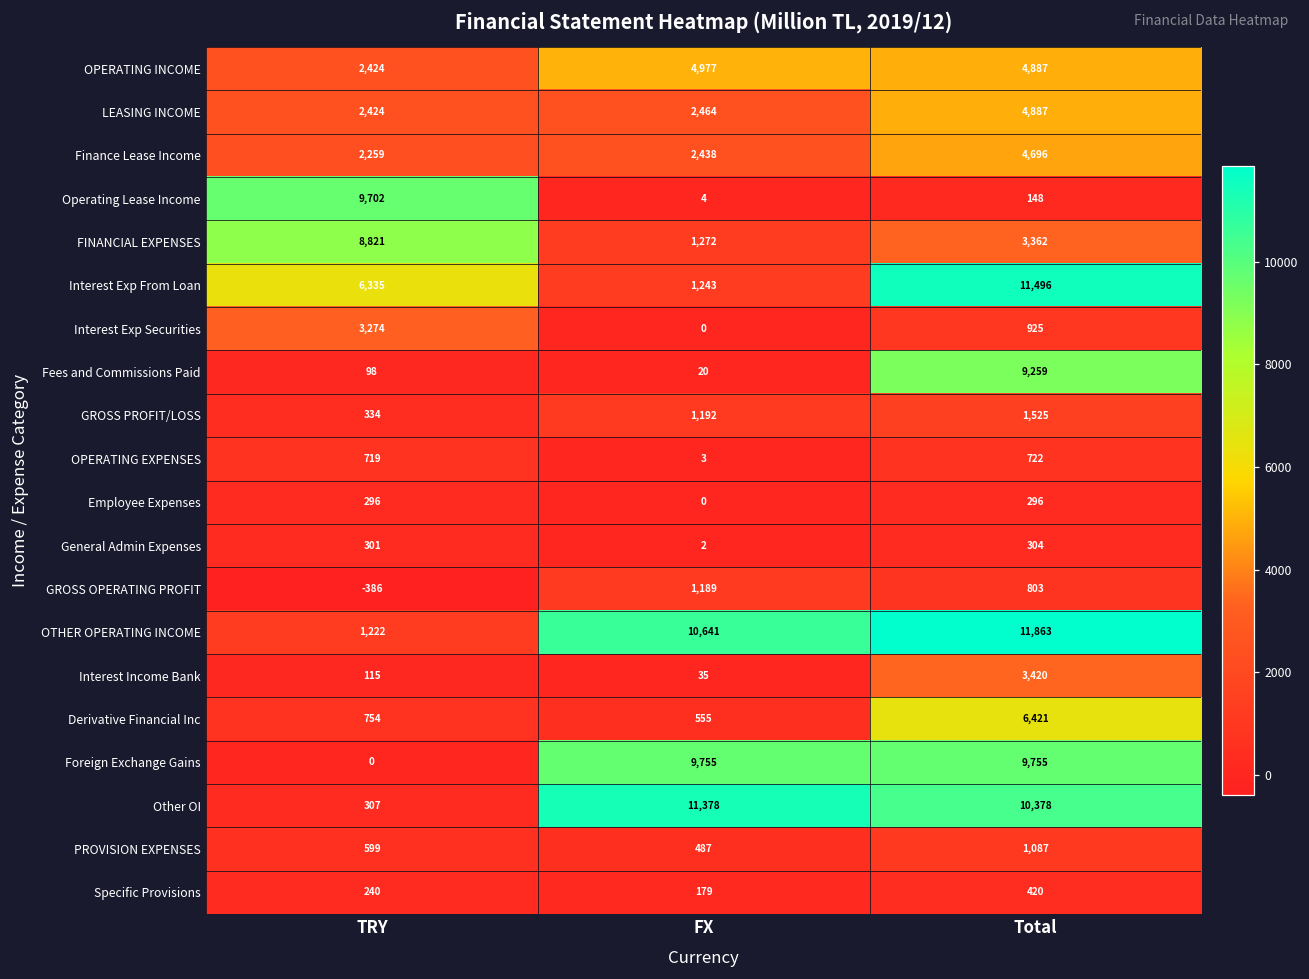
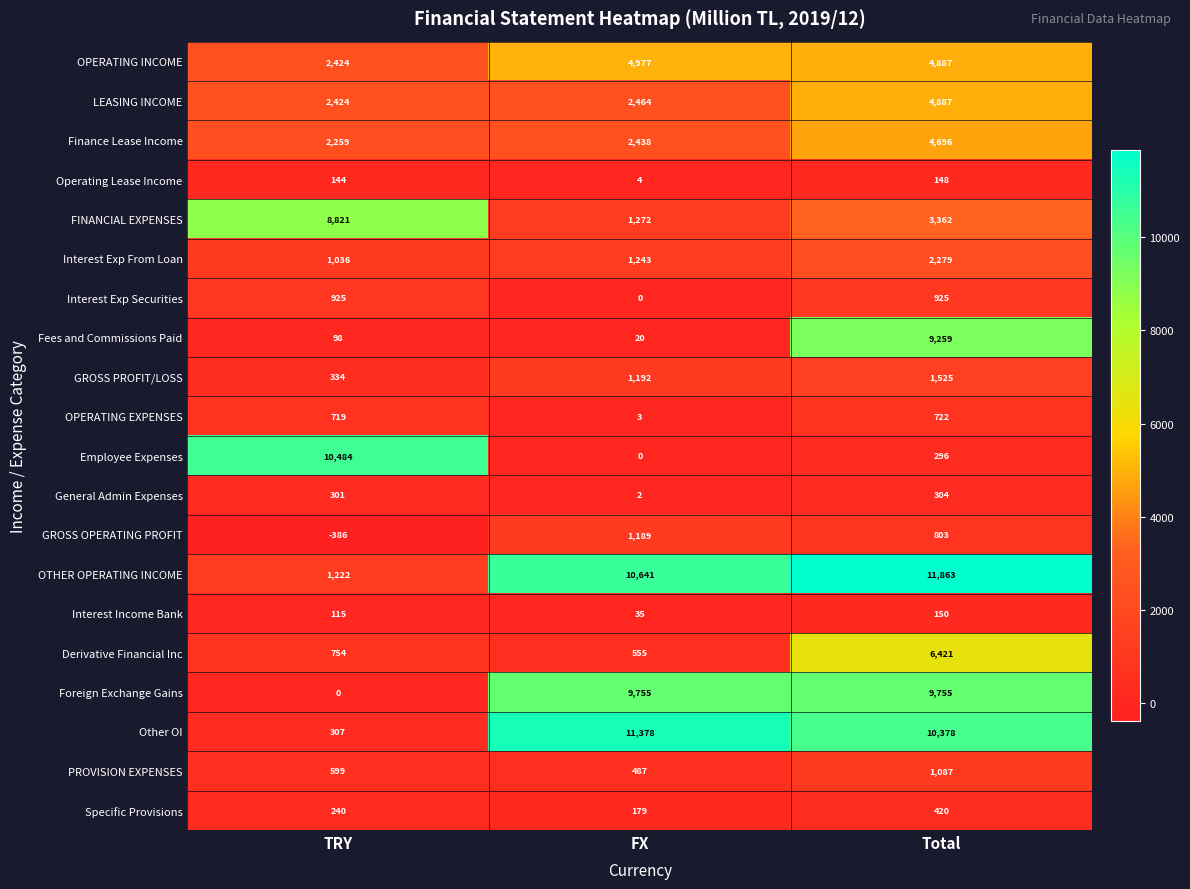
  {
    "OPERATING INCOME": {
      "TRY": "2,424",
      "FX": "4,977",
      "Total": "4,887"
    },
    "LEASING INCOME": {
      "TRY": "2,424",
      "FX": "2,464",
      "Total": "4,887"
    },
    "Finance Lease Income": {
      "TRY": "2,259",
      "FX": "2,438",
      "Total": "4,696"
    },
    "Operating Lease Income": {
-     "TRY": "9,702",
+     "TRY": "144",
      "FX": "4",
      "Total": "148"
    },
    "FINANCIAL EXPENSES": {
      "TRY": "8,821",
      "FX": "1,272",
      "Total": "3,362"
    },
    "Interest Exp From Loan": {
-     "TRY": "6,335",
+     "TRY": "1,036",
      "FX": "1,243",
-     "Total": "11,496"
+     "Total": "2,279"
    },
    "Interest Exp Securities": {
-     "TRY": "3,274",
+     "TRY": "925",
      "FX": "0",
      "Total": "925"
    },
    "Fees and Commissions Paid": {
      "TRY": "98",
      "FX": "20",
      "Total": "9,259"
    },
    "GROSS PROFIT/LOSS": {
      "TRY": "334",
      "FX": "1,192",
      "Total": "1,525"
    },
    "OPERATING EXPENSES": {
      "TRY": "719",
      "FX": "3",
      "Total": "722"
    },
    "Employee Expenses": {
-     "TRY": "296",
+     "TRY": "10,484",
      "FX": "0",
      "Total": "296"
    },
    "General Admin Expenses": {
      "TRY": "301",
      "FX": "2",
      "Total": "304"
    },
    "GROSS OPERATING PROFIT": {
      "TRY": "-386",
      "FX": "1,189",
      "Total": "803"
    },
    "OTHER OPERATING INCOME": {
      "TRY": "1,222",
      "FX": "10,641",
      "Total": "11,863"
    },
    "Interest Income Bank": {
      "TRY": "115",
      "FX": "35",
-     "Total": "3,420"
+     "Total": "150"
    },
    "Derivative Financial Inc": {
      "TRY": "754",
      "FX": "555",
      "Total": "6,421"
    },
    "Foreign Exchange Gains": {
      "TRY": "0",
      "FX": "9,755",
      "Total": "9,755"
    },
    "Other OI": {
      "TRY": "307",
      "FX": "11,378",
      "Total": "10,378"
    },
    "PROVISION EXPENSES": {
      "TRY": "599",
      "FX": "487",
      "Total": "1,087"
    },
    "Specific Provisions": {
      "TRY": "240",
      "FX": "179",
      "Total": "420"
    }
  }
